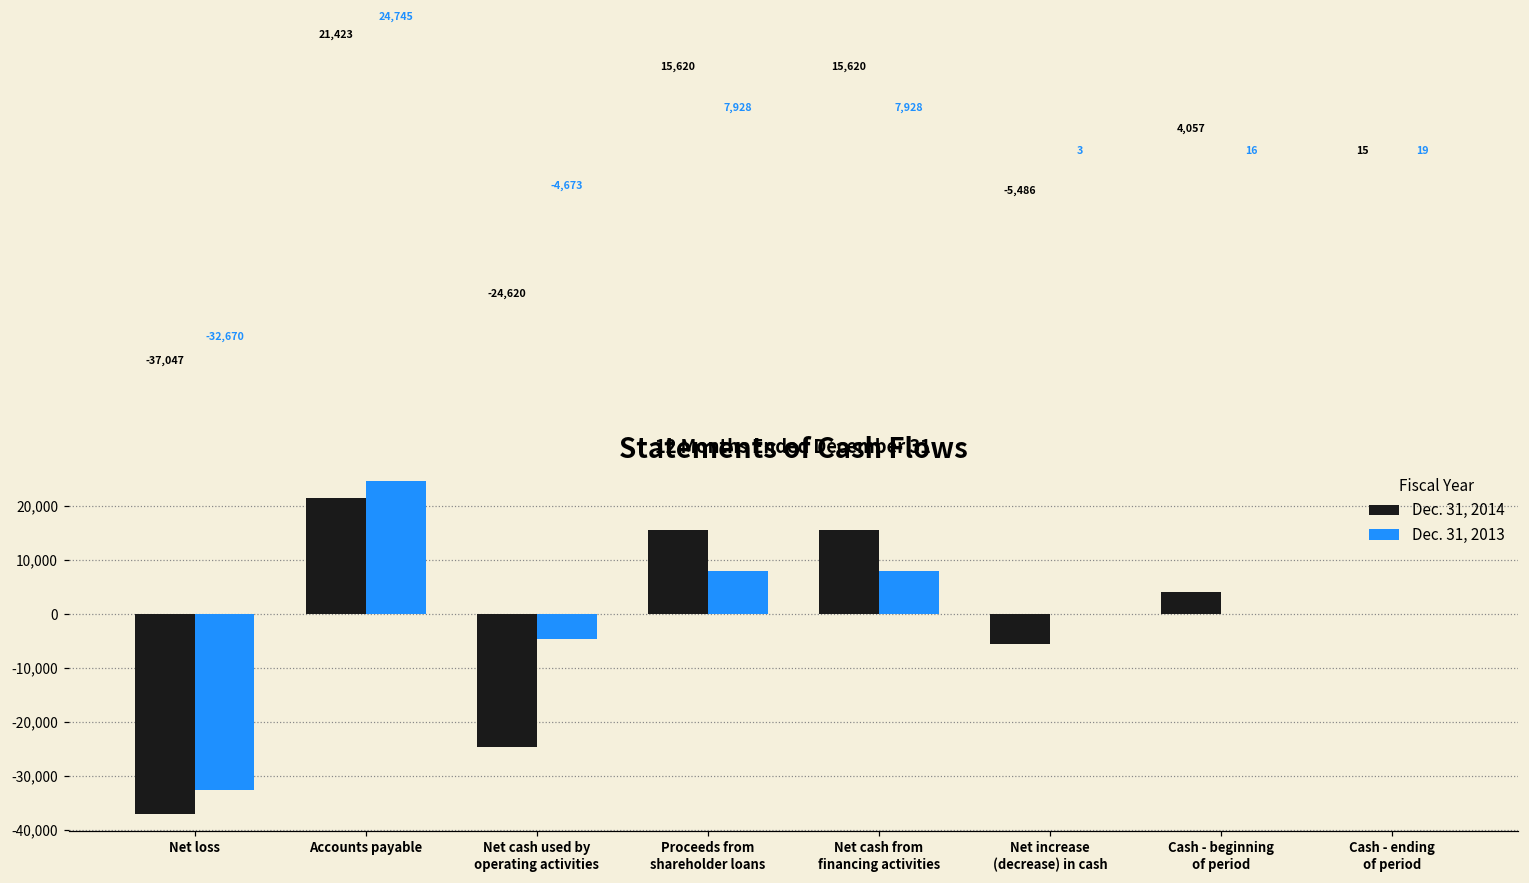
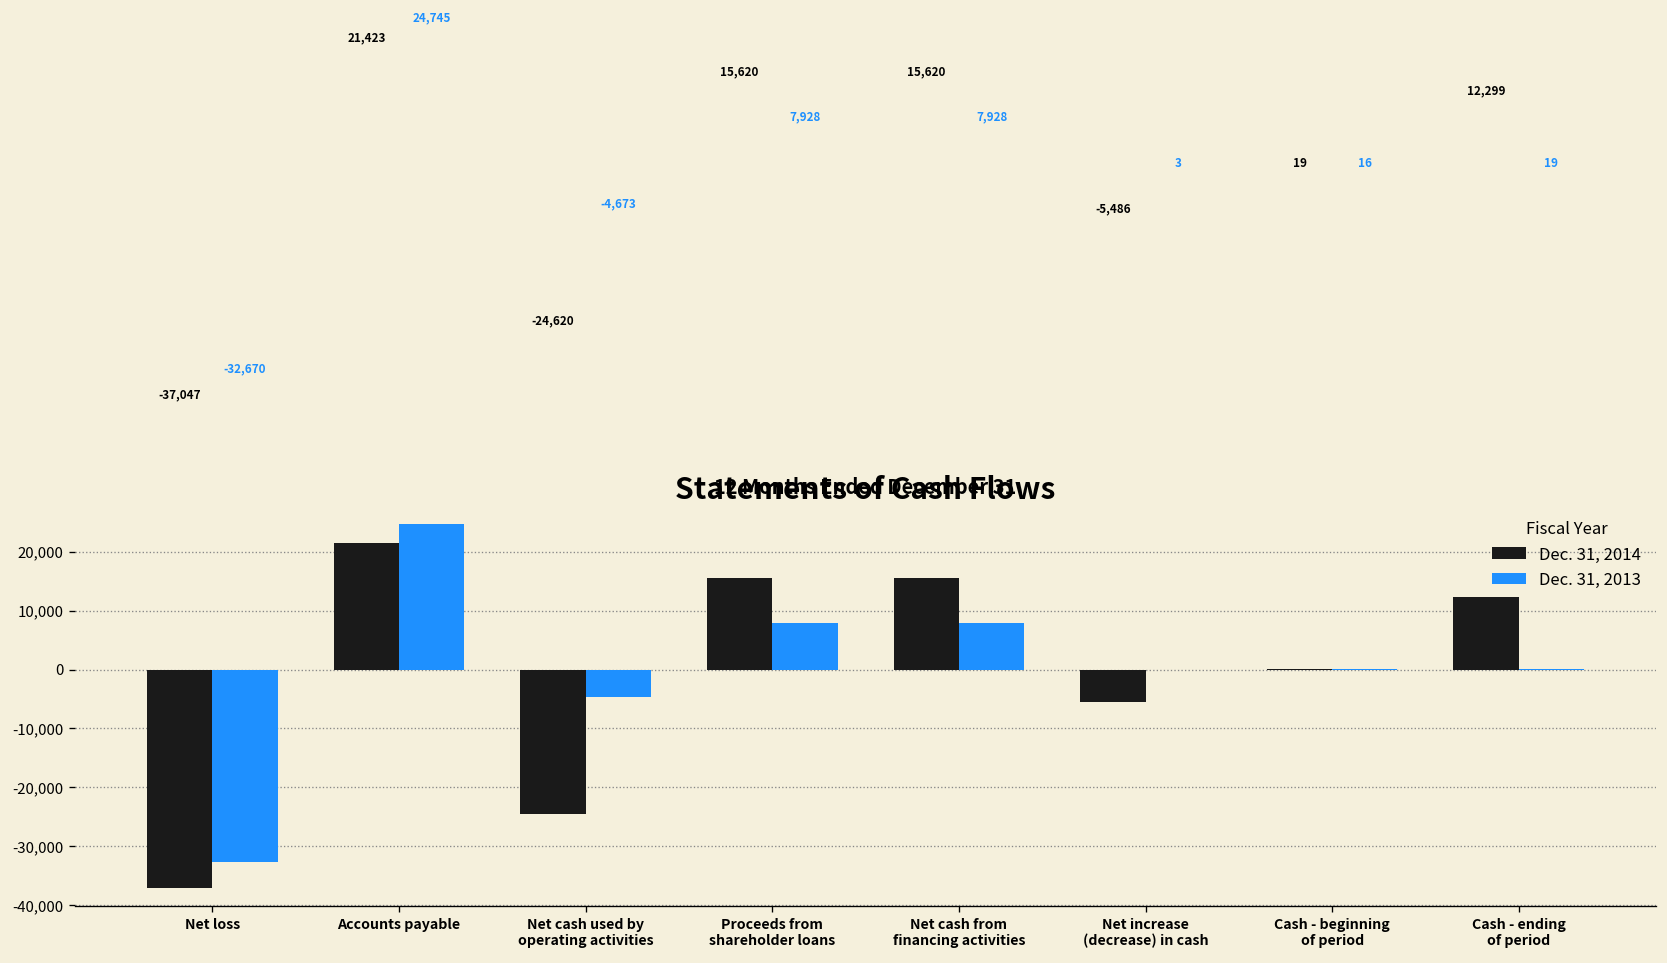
  {
    "Dec. 31, 2014": {
-     "Cash - beginning of period": "4,057",
-     "Cash - ending of period": "15"
+     "Cash - beginning of period": "19",
+     "Cash - ending of period": "12,299"
    },
    "Dec. 31, 2013": {
      "Net loss": "-33,000",
      "Accounts payable": "25,000",
      "Net cash used by operating activities": "-5,000",
      "Proceeds from shareholder loans": "8,000",
      "Net cash from financing activities": "8,000"
    }
  }
